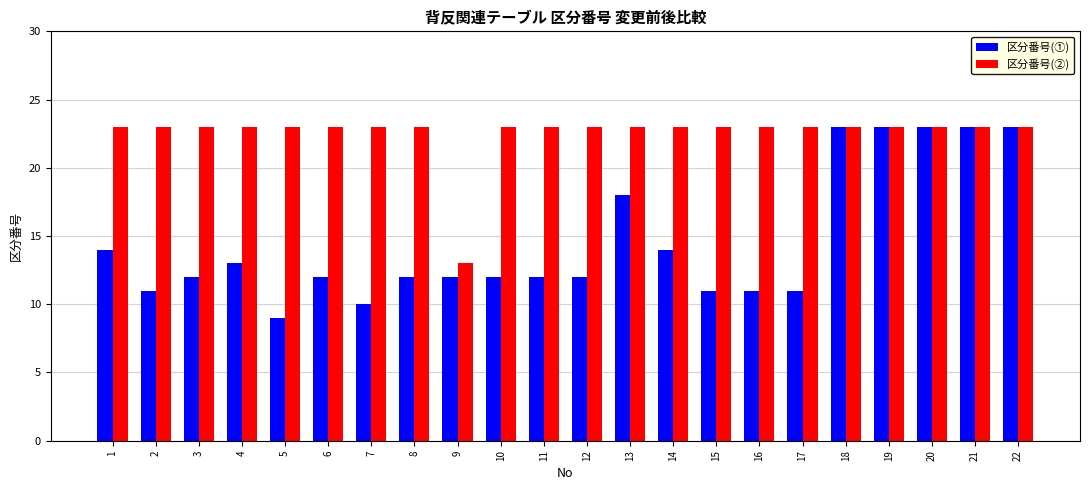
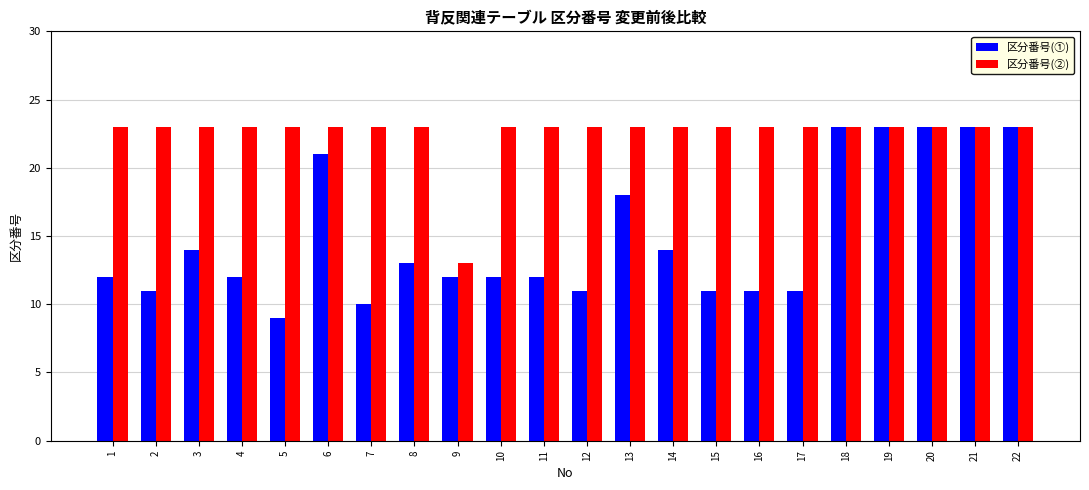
  {
    "区分番号(①)": {
-     "1": 14,
+     "1": 12,
      "2": 11,
-     "3": 12,
-     "4": 13,
+     "3": 14,
+     "4": 12,
      "5": 9,
-     "6": 12,
+     "6": 21,
      "7": 10,
-     "8": 12,
+     "8": 13,
      "9": 12,
      "10": 12,
      "11": 12,
-     "12": 12,
+     "12": 11,
      "13": 18,
      "14": 14,
      "15": 11,
      "16": 11,
      "17": 11,
      "18": 23,
      "19": 23,
      "20": 23,
      "21": 23,
      "22": 23
    },
    "区分番号(②)": {
      "1": 23,
      "2": 23,
      "3": 23,
      "4": 23,
      "5": 23,
      "6": 23,
      "7": 23,
      "8": 23,
      "9": 13,
      "10": 23,
      "11": 23,
      "12": 23,
      "13": 23,
      "14": 23,
      "15": 23,
      "16": 23,
      "17": 23,
      "18": 23,
      "19": 23,
      "20": 23,
      "21": 23,
      "22": 23
    }
  }
